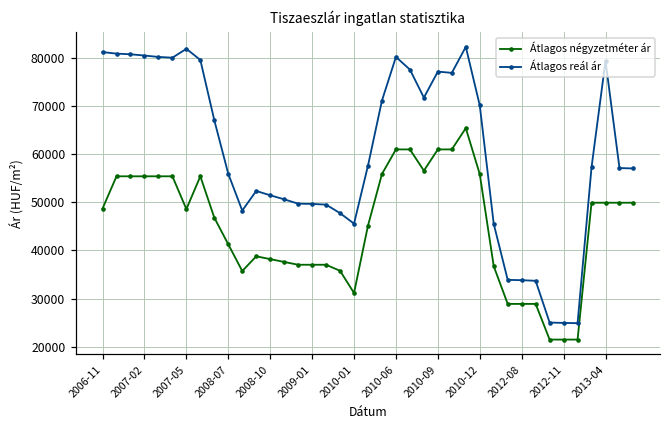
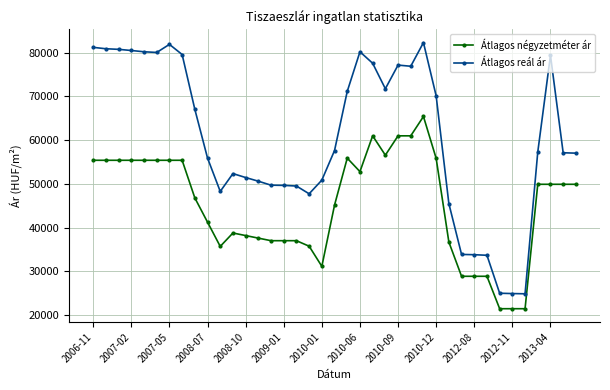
  {
    "Átlagos négyzetméter ár": {
-     "2006-11": 49000,
+     "2006-11": 55000,
      "2007-02": 55000,
-     "2007-05": 49000,
+     "2007-05": 55000,
      "2008-07": 41000,
      "2008-10": 38000,
      "2009-01": 37000,
      "2010-01": 31000,
-     "2010-06": 61000,
+     "2010-06": 53000,
      "2010-09": 61000,
      "2010-12": 56000,
      "2012-08": 29000,
      "2012-11": 21000,
      "2013-04": 50000
    },
    "Átlagos reál ár": {
      "2006-11": 81000,
      "2007-02": 80000,
      "2007-05": 82000,
      "2008-07": 56000,
      "2008-10": 51000,
      "2009-01": 50000,
-     "2010-01": 46000,
+     "2010-01": 51000,
      "2010-06": 80000,
      "2010-09": 77000,
      "2010-12": 70000,
      "2012-08": 34000,
      "2012-11": 25000
    }
  }
